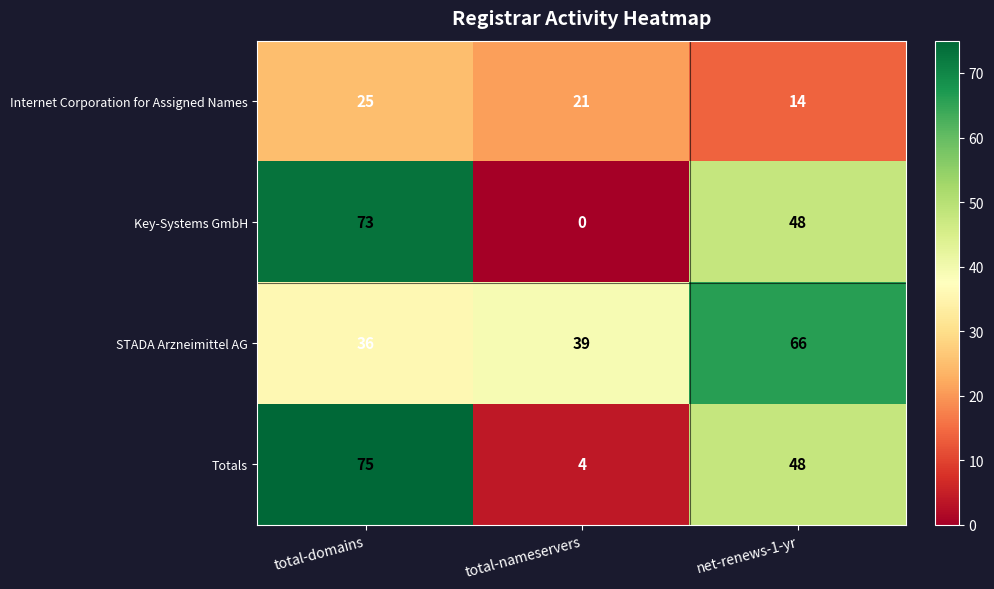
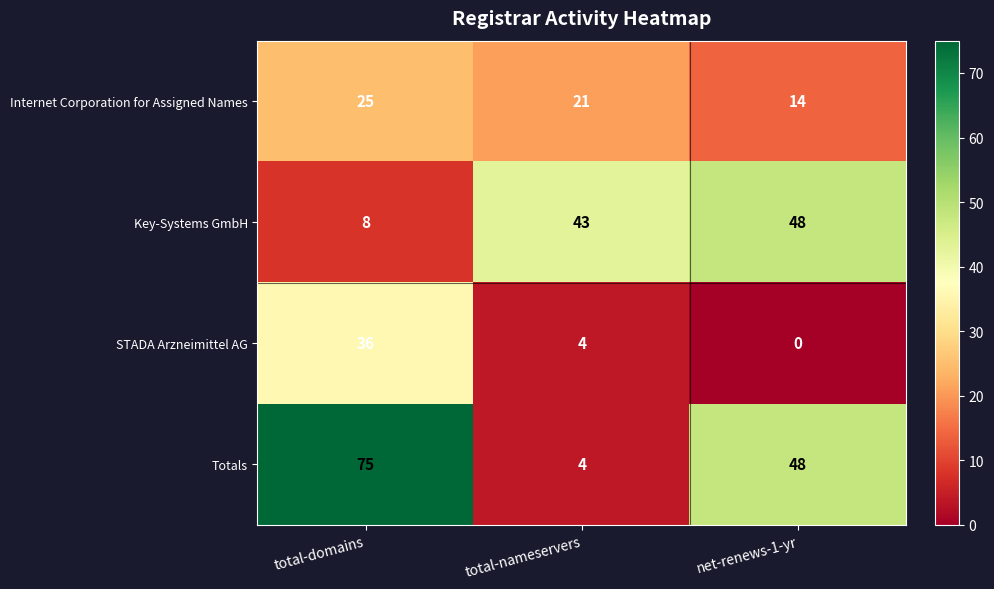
  {
    "Internet Corporation for Assigned Names": {
      "total-domains": 25,
      "total-nameservers": 21,
      "net-renews-1-yr": 14
    },
    "Key-Systems GmbH": {
-     "total-domains": 73,
-     "total-nameservers": 0,
+     "total-domains": 8,
+     "total-nameservers": 43,
      "net-renews-1-yr": 48
    },
    "STADA Arzneimittel AG": {
      "total-domains": 36,
-     "total-nameservers": 39,
-     "net-renews-1-yr": 66
+     "total-nameservers": 4,
+     "net-renews-1-yr": 0
    },
    "Totals": {
      "total-domains": 75,
      "total-nameservers": 4,
      "net-renews-1-yr": 48
    }
  }
